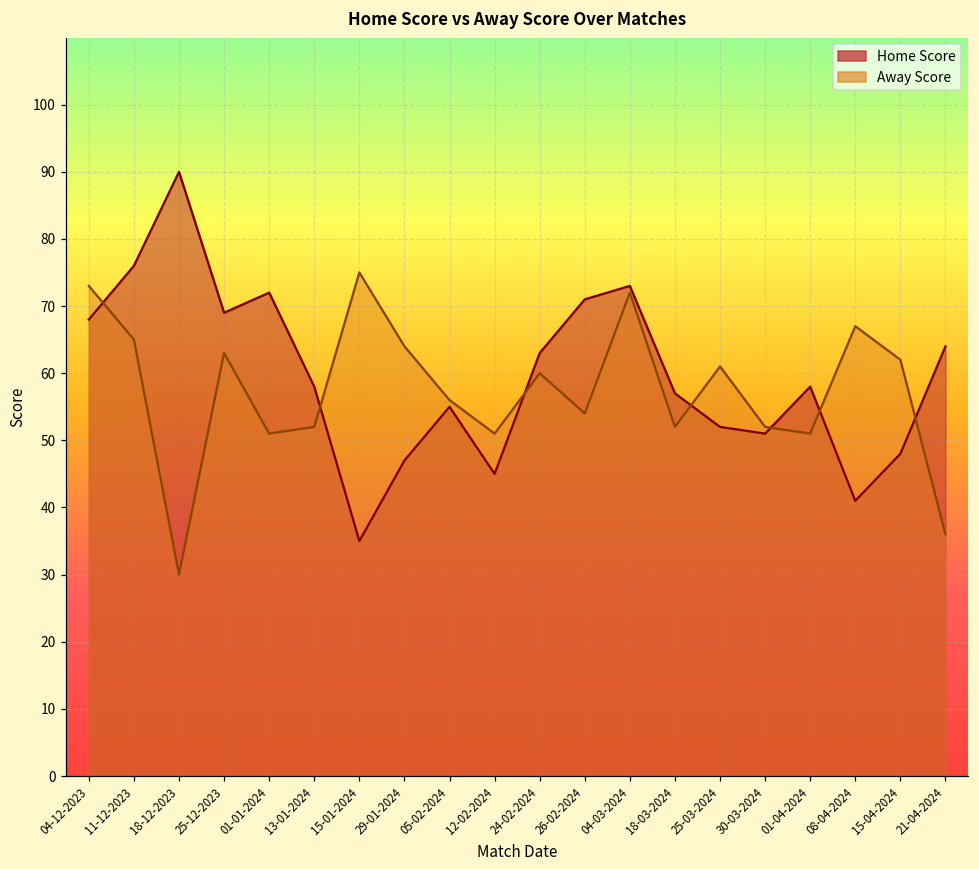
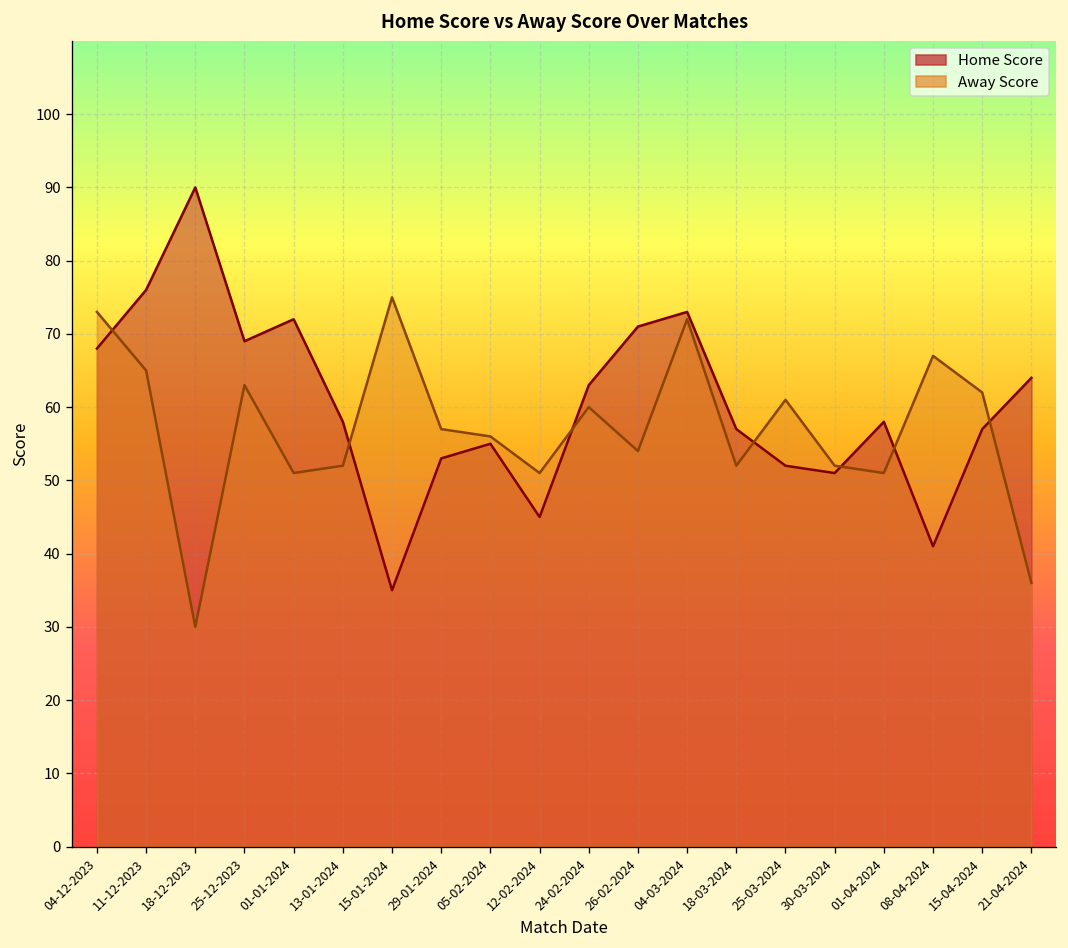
  {
    "Home Score": {
      "04-12-2023": 68,
      "11-12-2023": 76,
      "18-12-2023": 90,
      "25-12-2023": 69,
      "01-01-2024": 72,
      "13-01-2024": 58,
      "15-01-2024": 35,
-     "29-01-2024": 47,
+     "29-01-2024": 53,
      "05-02-2024": 55,
      "12-02-2024": 45,
      "24-02-2024": 63,
      "26-02-2024": 71,
      "04-03-2024": 73,
      "18-03-2024": 57,
      "25-03-2024": 52,
      "30-03-2024": 51,
      "01-04-2024": 58,
      "08-04-2024": 41,
-     "15-04-2024": 48,
+     "15-04-2024": 57,
      "21-04-2024": 64
    },
    "Away Score": {
      "04-12-2023": 73,
      "11-12-2023": 65,
      "18-12-2023": 30,
      "25-12-2023": 63,
      "01-01-2024": 51,
      "13-01-2024": 52,
      "15-01-2024": 75,
-     "29-01-2024": 64,
+     "29-01-2024": 57,
      "05-02-2024": 56,
      "12-02-2024": 51,
      "24-02-2024": 60,
      "26-02-2024": 54,
      "04-03-2024": 72,
      "18-03-2024": 52,
      "25-03-2024": 61,
      "30-03-2024": 52,
      "01-04-2024": 51,
      "08-04-2024": 67,
      "15-04-2024": 62,
      "21-04-2024": 36
    }
  }
